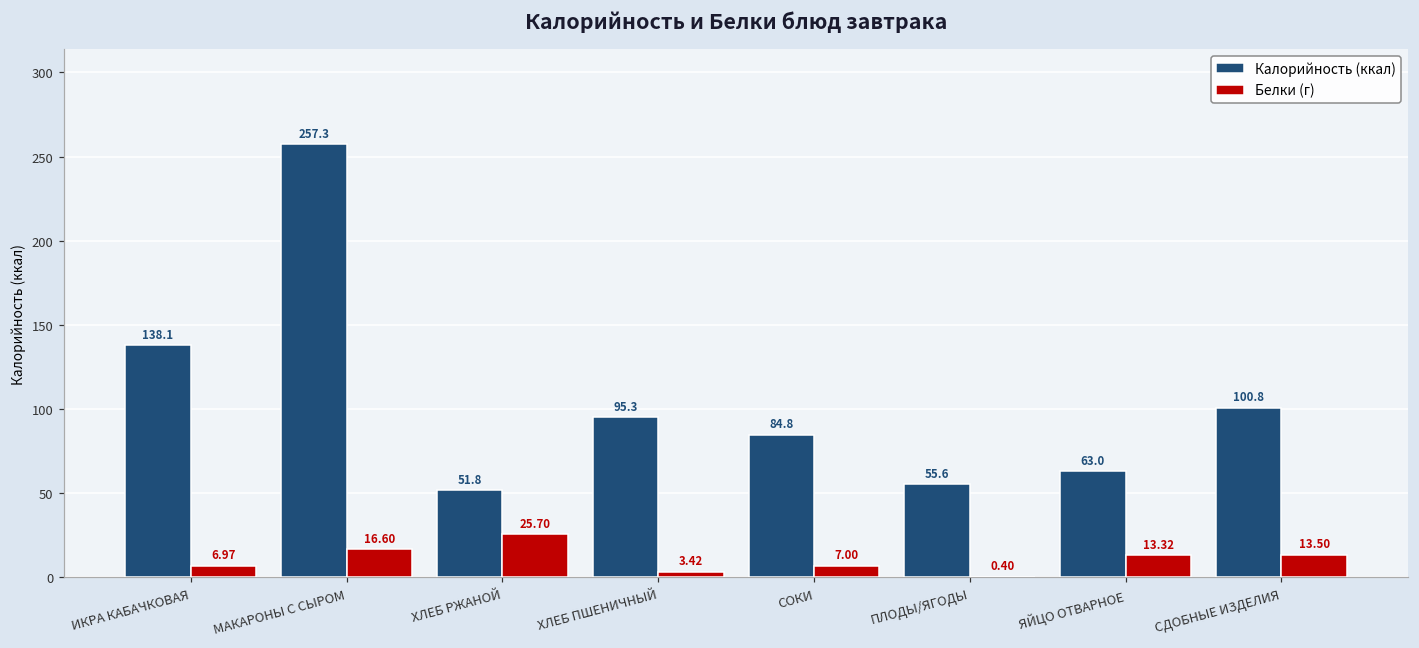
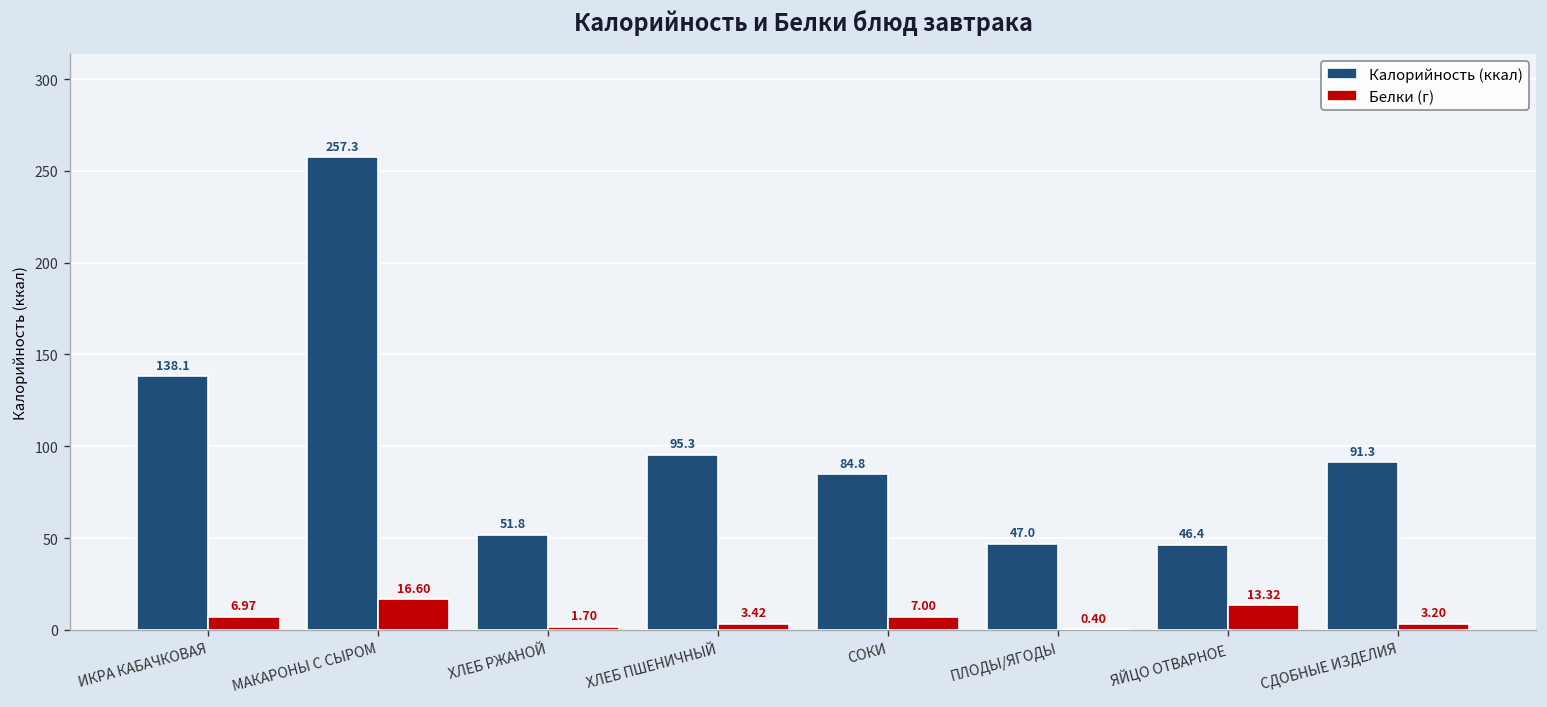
  {
    "Калорийность (ккал)": {
      "ИКРА КАБАЧКОВАЯ": 138.1,
      "МАКАРОНЫ С СЫРОМ": 257.3,
      "ХЛЕБ РЖАНОЙ": 51.8,
      "ХЛЕБ ПШЕНИЧНЫЙ": 95.3,
      "СОКИ": 84.8,
-     "ПЛОДЫ/ЯГОДЫ": 55.6,
-     "ЯЙЦО ОТВАРНОЕ": 63.0,
-     "СДОБНЫЕ ИЗДЕЛИЯ": 100.8
+     "ПЛОДЫ/ЯГОДЫ": 47.0,
+     "ЯЙЦО ОТВАРНОЕ": 46.4,
+     "СДОБНЫЕ ИЗДЕЛИЯ": 91.3
    },
    "Белки (г)": {
      "ИКРА КАБАЧКОВАЯ": 6.97,
      "МАКАРОНЫ С СЫРОМ": 16.60,
-     "ХЛЕБ РЖАНОЙ": 25.70,
+     "ХЛЕБ РЖАНОЙ": 1.70,
      "ХЛЕБ ПШЕНИЧНЫЙ": 3.42,
      "СОКИ": 7.00,
      "ПЛОДЫ/ЯГОДЫ": 0.40,
      "ЯЙЦО ОТВАРНОЕ": 13.32,
-     "СДОБНЫЕ ИЗДЕЛИЯ": 13.50
+     "СДОБНЫЕ ИЗДЕЛИЯ": 3.20
    }
  }
